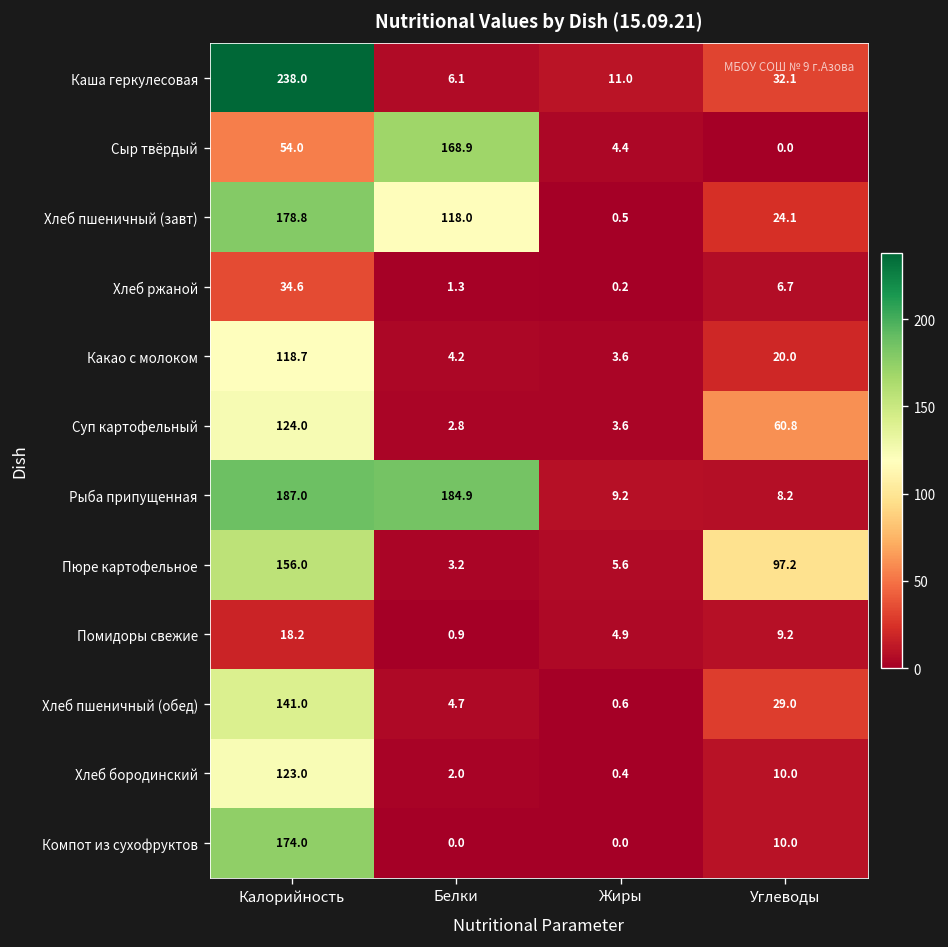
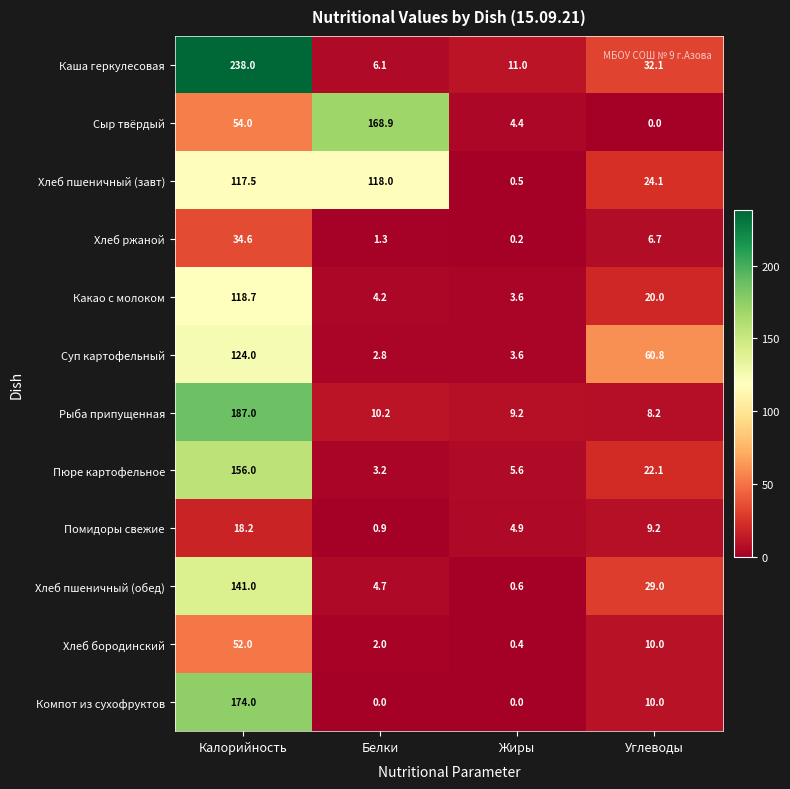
  {
    "Каша геркулесовая": {
      "Калорийность": 238.0,
      "Белки": 6.1,
      "Жиры": 11.0
    },
    "Сыр твёрдый": {
      "Калорийность": 54.0,
      "Белки": 168.9,
      "Жиры": 4.4,
      "Углеводы": 0.0
    },
    "Хлеб пшеничный (завт)": {
-     "Калорийность": 178.8,
+     "Калорийность": 117.5,
      "Белки": 118.0,
      "Жиры": 0.5,
      "Углеводы": 24.1
    },
    "Хлеб ржаной": {
      "Калорийность": 34.6,
      "Белки": 1.3,
      "Жиры": 0.2,
      "Углеводы": 6.7
    },
    "Какао с молоком": {
      "Калорийность": 118.7,
      "Белки": 4.2,
      "Жиры": 3.6,
      "Углеводы": 20.0
    },
    "Суп картофельный": {
      "Калорийность": 124.0,
      "Белки": 2.8,
      "Жиры": 3.6,
      "Углеводы": 60.8
    },
    "Рыба припущенная": {
      "Калорийность": 187.0,
-     "Белки": 184.9,
+     "Белки": 10.2,
      "Жиры": 9.2,
      "Углеводы": 8.2
    },
    "Пюре картофельное": {
      "Калорийность": 156.0,
      "Белки": 3.2,
      "Жиры": 5.6,
-     "Углеводы": 97.2
+     "Углеводы": 22.1
    },
    "Помидоры свежие": {
      "Калорийность": 18.2,
      "Белки": 0.9,
      "Жиры": 4.9,
      "Углеводы": 9.2
    },
    "Хлеб пшеничный (обед)": {
      "Калорийность": 141.0,
      "Белки": 4.7,
      "Жиры": 0.6,
      "Углеводы": 29.0
    },
    "Хлеб бородинский": {
-     "Калорийность": 123.0,
+     "Калорийность": 52.0,
      "Белки": 2.0,
      "Жиры": 0.4,
      "Углеводы": 10.0
    },
    "Компот из сухофруктов": {
      "Калорийность": 174.0,
      "Белки": 0.0,
      "Жиры": 0.0,
      "Углеводы": 10.0
    }
  }
